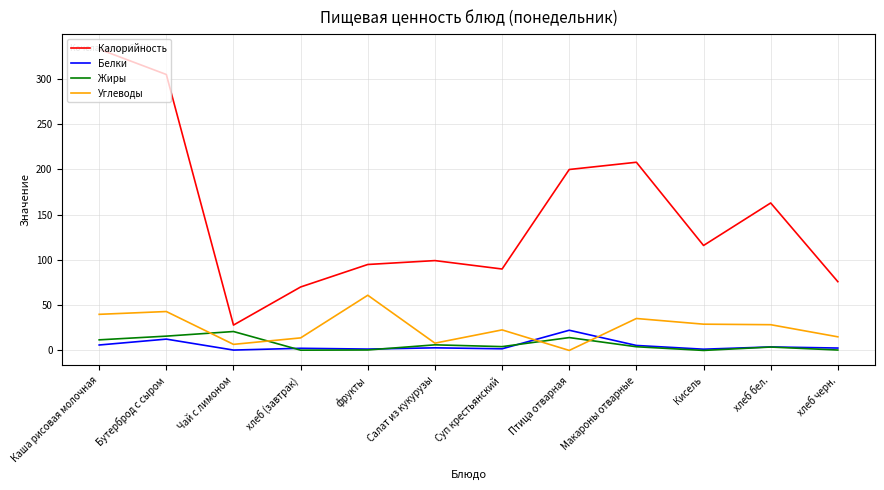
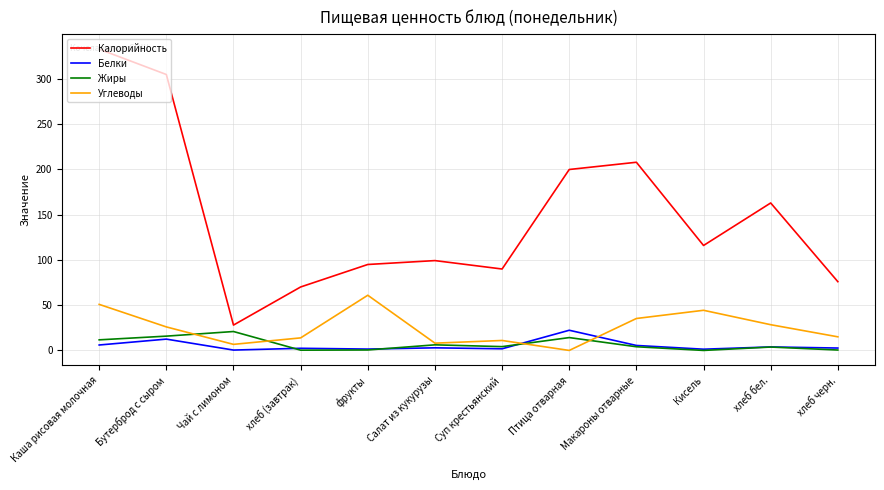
  {
    "Калорийность": {
      "Чай с лимоном": 30,
      "хлеб (завтрак)": 70,
      "фрукты": 100,
      "Салат из кукурузы": 100,
      "Суп крестьянский": 90,
      "Птица отварная": 200,
      "Макароны отварные": 210,
      "Кисель": 120,
      "хлеб бел.": 160,
      "хлеб черн.": 80
    },
    "Белки": {
      "Каша рисовая молочная": 10,
      "Бутерброд с сыром": 10,
      "Чай с лимоном": 0,
      "Салат из кукурузы": 0,
      "Птица отварная": 20
    },
    "Жиры": {
      "Каша рисовая молочная": 10,
      "Бутерброд с сыром": 20,
      "Чай с лимоном": 20,
      "Птица отварная": 10
    },
    "Углеводы": {
-     "Каша рисовая молочная": 40,
-     "Бутерброд с сыром": 40,
+     "Каша рисовая молочная": 50,
+     "Бутерброд с сыром": 30,
      "Чай с лимоном": 10,
      "хлеб (завтрак)": 10,
      "фрукты": 60,
-     "Суп крестьянский": 20,
+     "Суп крестьянский": 10,
      "Птица отварная": 0,
      "Макароны отварные": 40,
-     "Кисель": 30,
+     "Кисель": 40,
      "хлеб бел.": 30,
      "хлеб черн.": 20
    }
  }
